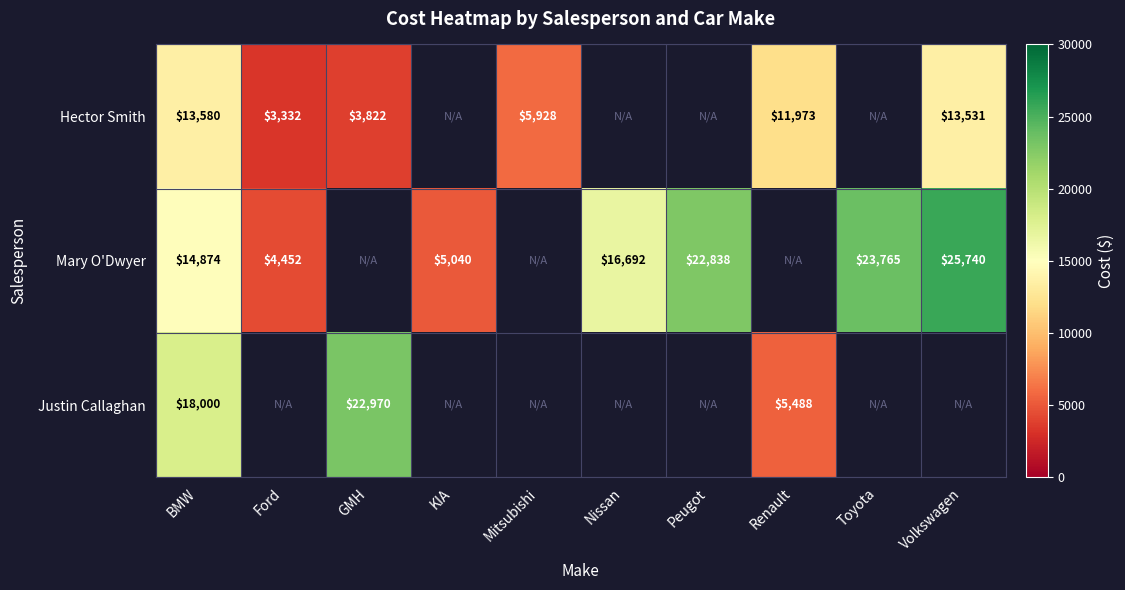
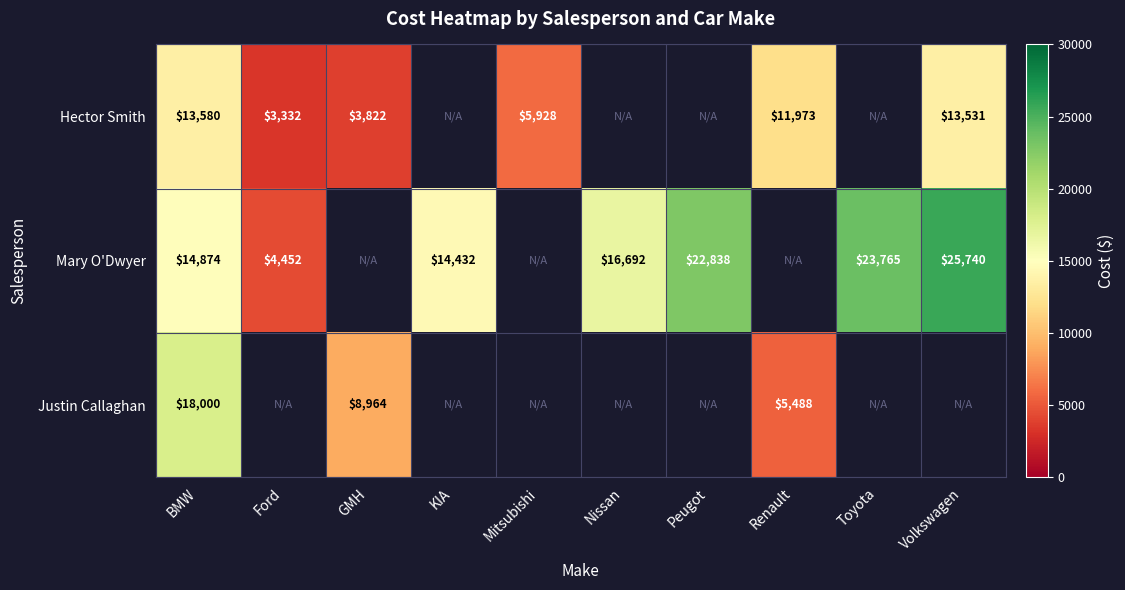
  {
    "Hector Smith": {
      "BMW": "$13,580",
      "Ford": "$3,332",
      "GMH": "$3,822",
      "Mitsubishi": "$5,928",
      "Renault": "$11,973",
      "Volkswagen": "$13,531"
    },
    "Mary O'Dwyer": {
      "BMW": "$14,874",
      "Ford": "$4,452",
-     "KIA": "$5,040",
+     "KIA": "$14,432",
      "Nissan": "$16,692",
      "Peugot": "$22,838",
      "Toyota": "$23,765",
      "Volkswagen": "$25,740"
    },
    "Justin Callaghan": {
      "BMW": "$18,000",
-     "GMH": "$22,970",
+     "GMH": "$8,964",
      "Renault": "$5,488"
    }
  }
